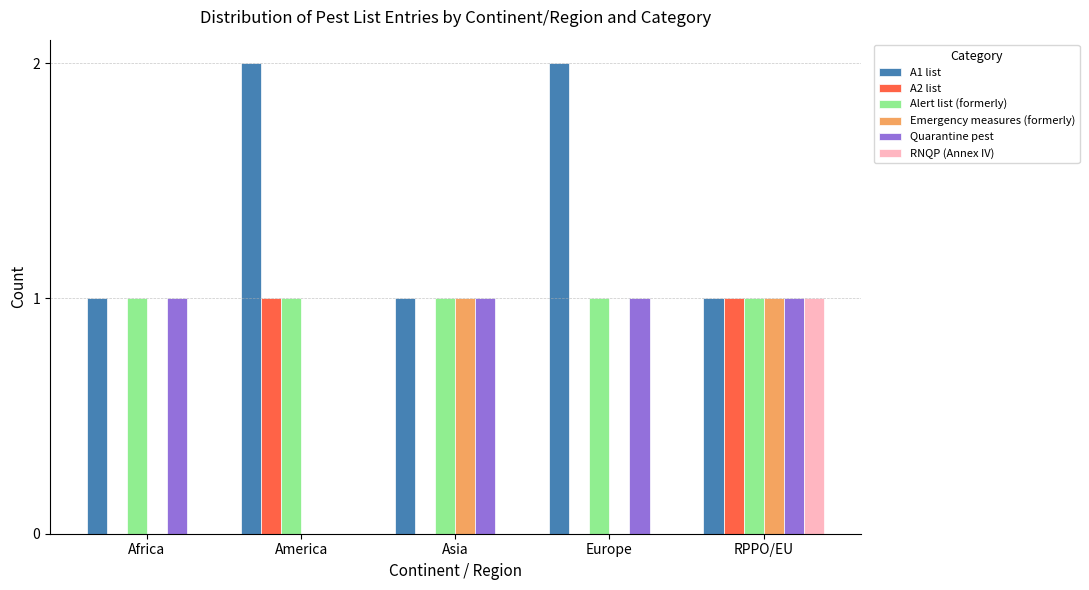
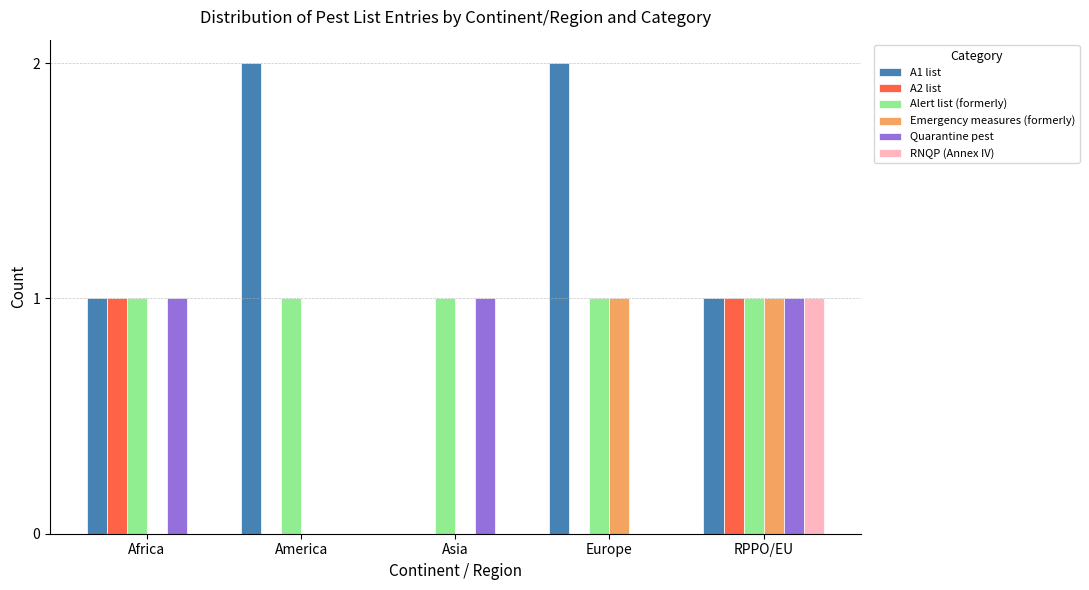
  {
    "A1 list": {
      "Africa": 1,
      "America": 2,
-     "Asia": 1,
+     "Asia": 0,
      "Europe": 2,
      "RPPO/EU": 1
    },
    "A2 list": {
-     "Africa": 0,
-     "America": 1,
+     "Africa": 1,
+     "America": 0,
      "Asia": 0,
      "Europe": 0,
      "RPPO/EU": 1
    },
    "Alert list (formerly)": {
      "Africa": 1,
      "America": 1,
      "Asia": 1,
      "Europe": 1,
      "RPPO/EU": 1
    },
    "Emergency measures (formerly)": {
      "Africa": 0,
      "America": 0,
-     "Asia": 1,
-     "Europe": 0,
+     "Asia": 0,
+     "Europe": 1,
      "RPPO/EU": 1
    },
    "Quarantine pest": {
      "Africa": 1,
      "America": 0,
      "Asia": 1,
-     "Europe": 1,
+     "Europe": 0,
      "RPPO/EU": 1
    },
    "RNQP (Annex IV)": {
      "Africa": 0,
      "America": 0,
      "Asia": 0,
      "Europe": 0,
      "RPPO/EU": 1
    }
  }
